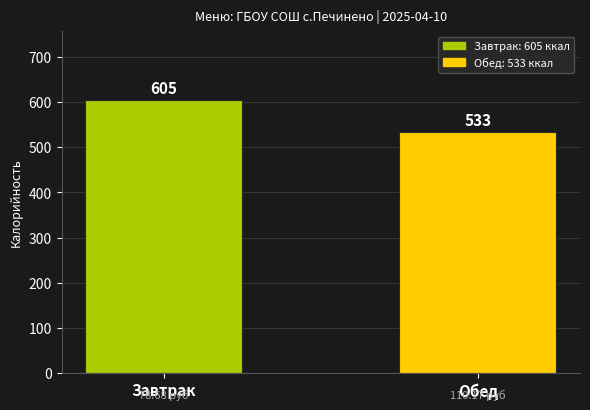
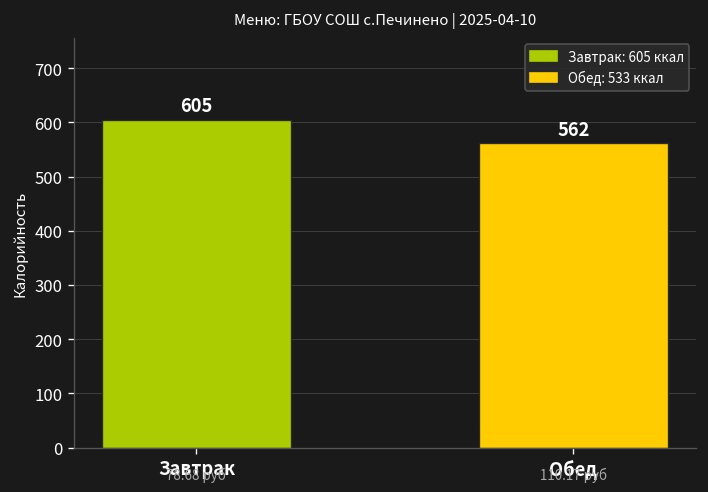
  {
    "Завтрак": 605,
-   "Обед": 533
+   "Обед": 562
  }
